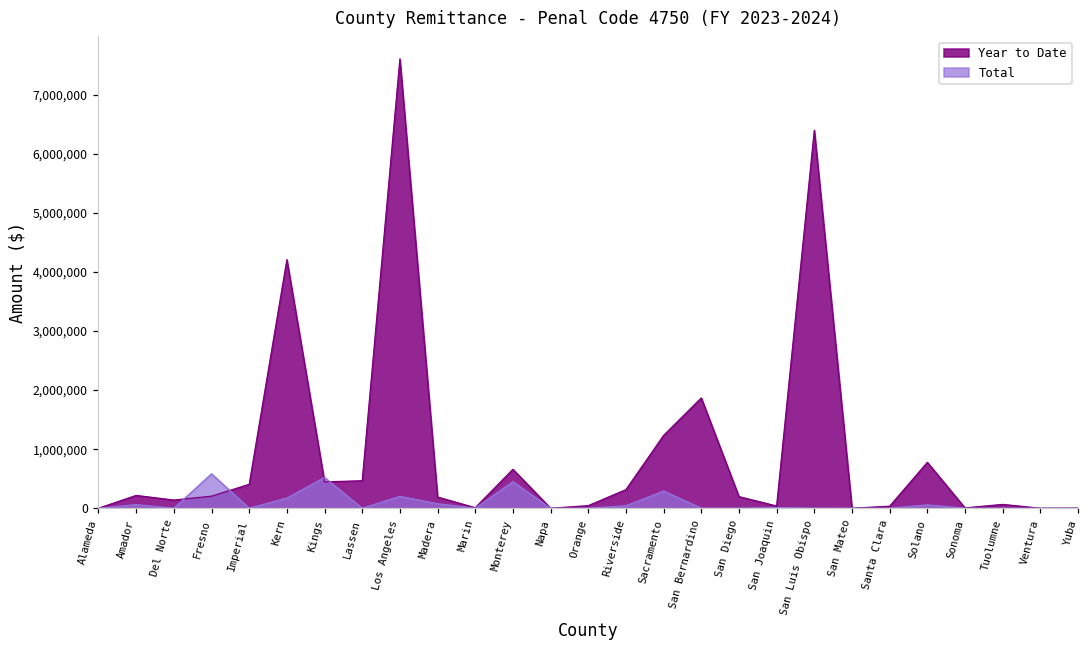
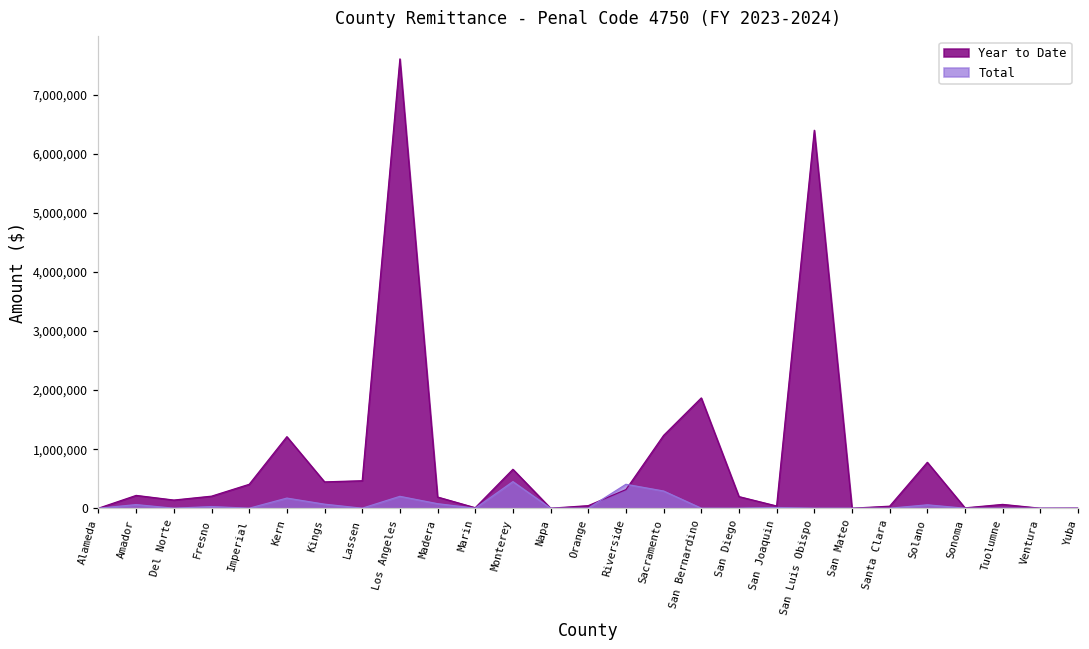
  {
    "Year to Date": {
      "Amador": "200,000",
      "Del Norte": "100,000",
      "Fresno": "200,000",
      "Imperial": "400,000",
-     "Kern": "4,200,000",
+     "Kern": "1,200,000",
      "Kings": "400,000",
      "Lassen": "500,000",
      "Los Angeles": "7,600,000",
      "Madera": "200,000",
      "Monterey": "700,000",
      "Riverside": "300,000",
      "Sacramento": "1,200,000",
      "San Bernardino": "1,900,000",
      "San Diego": "200,000",
      "San Luis Obispo": "6,400,000",
      "Solano": "800,000",
      "Tuolumne": "100,000"
    },
    "Total": {
      "Amador": "100,000",
      "Del Norte": "0",
-     "Fresno": "600,000",
+     "Fresno": "0",
      "Imperial": "0",
      "Kern": "200,000",
-     "Kings": "500,000",
+     "Kings": "100,000",
      "Lassen": "0",
      "Los Angeles": "200,000",
      "Madera": "100,000",
      "Monterey": "500,000",
-     "Riverside": "0",
+     "Riverside": "400,000",
      "Sacramento": "300,000",
      "San Bernardino": "0",
      "San Diego": "0",
      "San Luis Obispo": "0",
      "Solano": "100,000",
      "Tuolumne": "0"
    }
  }
